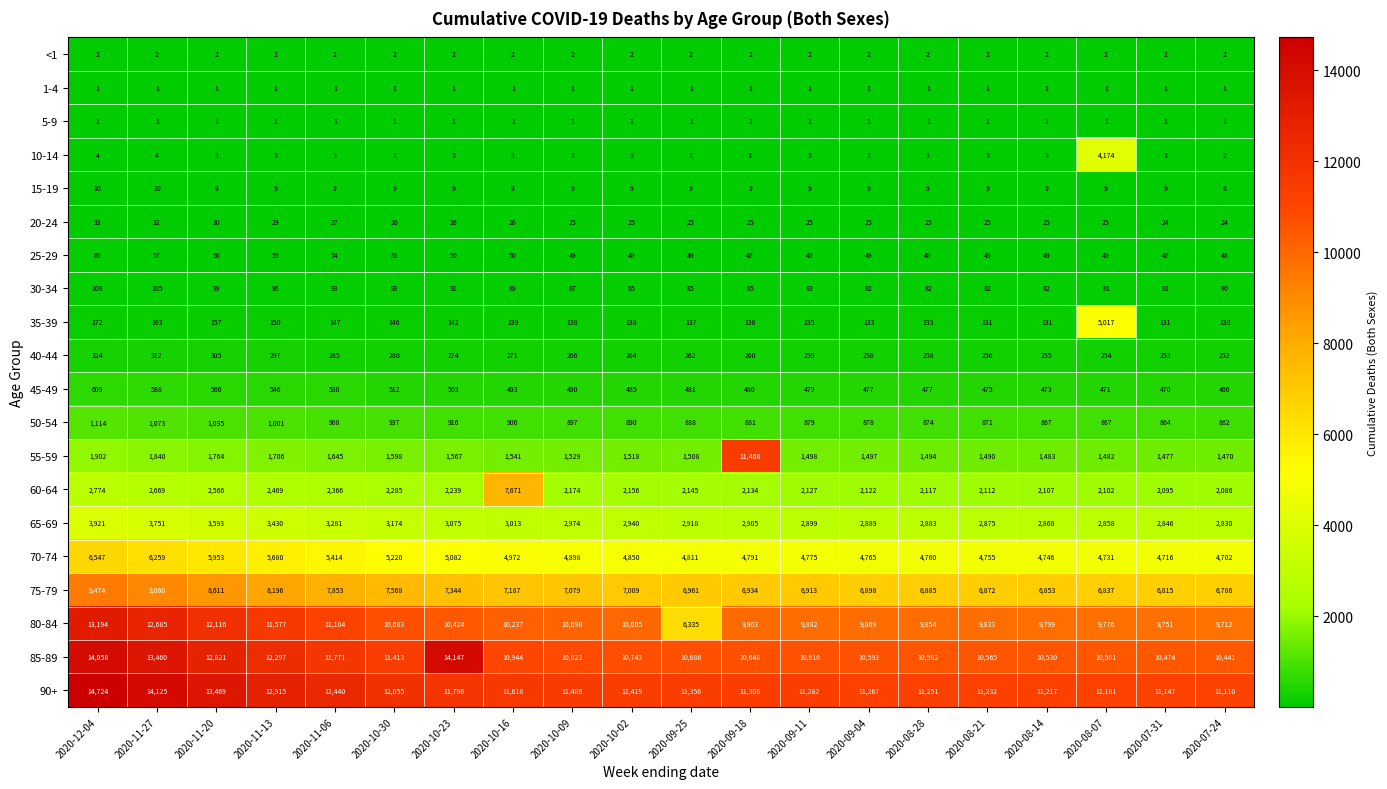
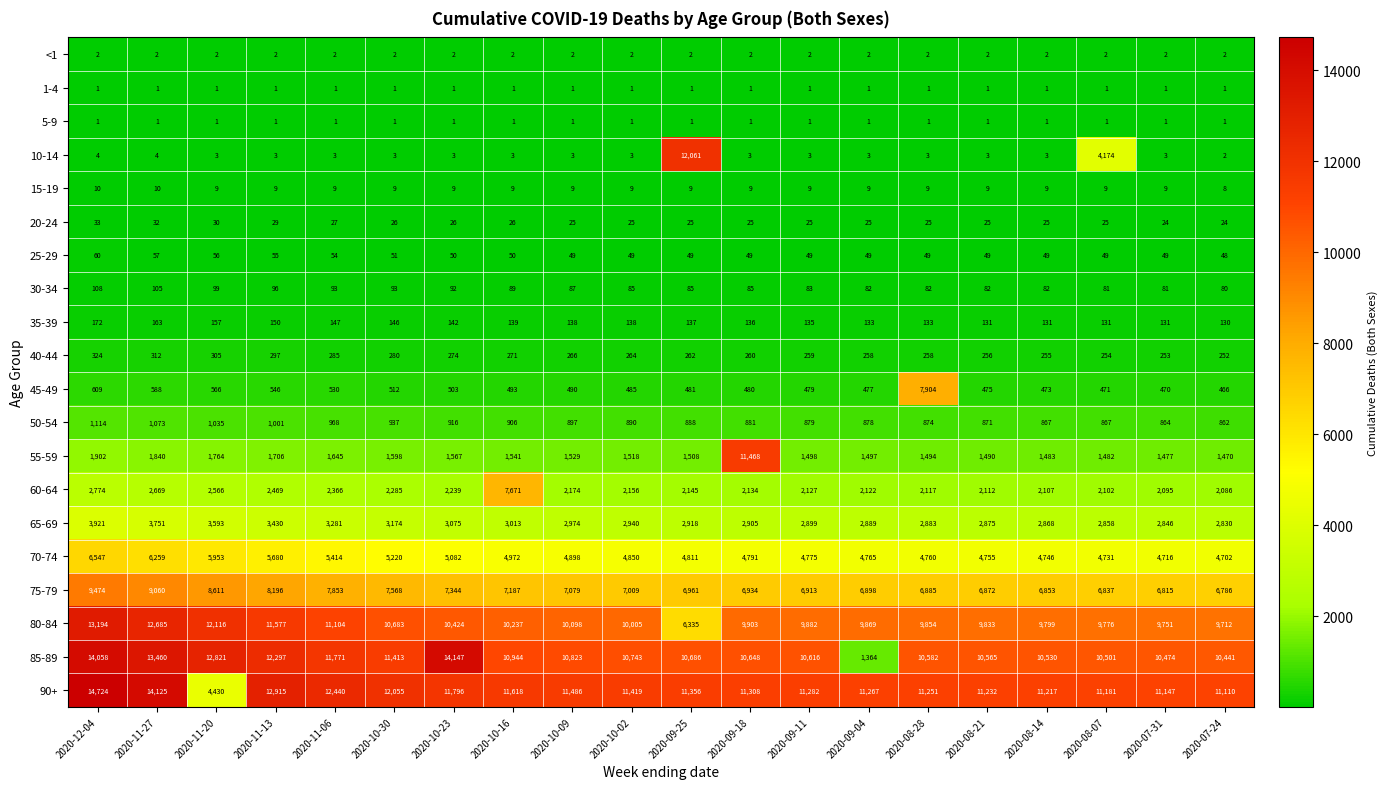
  {
    "10-14": {
      "2020-12-04": "4",
      "2020-11-27": "4",
      "2020-11-20": "3",
      "2020-11-13": "3",
      "2020-11-06": "3",
      "2020-10-30": "3",
      "2020-10-23": "3",
      "2020-10-16": "3",
      "2020-10-09": "3",
      "2020-10-02": "3",
-     "2020-09-25": "3",
+     "2020-09-25": "12,061",
      "2020-09-18": "3",
      "2020-09-11": "3",
      "2020-09-04": "3",
      "2020-08-28": "3",
      "2020-08-21": "3",
      "2020-08-14": "3",
      "2020-08-07": "4,174",
      "2020-07-31": "3",
      "2020-07-24": "2"
    },
    "35-39": {
      "2020-12-04": "172",
      "2020-11-27": "163",
      "2020-11-20": "157",
      "2020-11-13": "150",
      "2020-11-06": "147",
      "2020-10-30": "146",
      "2020-10-23": "142",
      "2020-10-16": "139",
      "2020-10-09": "138",
      "2020-10-02": "138",
      "2020-09-25": "137",
      "2020-09-18": "136",
      "2020-09-11": "135",
      "2020-09-04": "133",
      "2020-08-28": "133",
      "2020-08-21": "131",
      "2020-08-14": "131",
-     "2020-08-07": "5,017",
+     "2020-08-07": "131",
      "2020-07-31": "131",
      "2020-07-24": "130"
    },
    "45-49": {
      "2020-12-04": "609",
      "2020-11-27": "588",
      "2020-11-20": "566",
      "2020-11-13": "546",
      "2020-11-06": "530",
      "2020-10-30": "512",
      "2020-10-23": "503",
      "2020-10-16": "493",
      "2020-10-09": "490",
      "2020-10-02": "485",
      "2020-09-25": "481",
      "2020-09-18": "480",
      "2020-09-11": "479",
      "2020-09-04": "477",
-     "2020-08-28": "477",
+     "2020-08-28": "7,904",
      "2020-08-21": "475",
      "2020-08-14": "473",
      "2020-08-07": "471",
      "2020-07-31": "470",
      "2020-07-24": "466"
    },
    "85-89": {
      "2020-12-04": "14,058",
      "2020-11-27": "13,460",
      "2020-11-20": "12,821",
      "2020-11-13": "12,297",
      "2020-11-06": "11,771",
      "2020-10-30": "11,413",
      "2020-10-23": "14,147",
      "2020-10-16": "10,944",
      "2020-10-09": "10,823",
      "2020-10-02": "10,743",
      "2020-09-25": "10,686",
      "2020-09-18": "10,648",
      "2020-09-11": "10,616",
-     "2020-09-04": "10,593",
+     "2020-09-04": "1,364",
      "2020-08-28": "10,582",
      "2020-08-21": "10,565",
      "2020-08-14": "10,530",
      "2020-08-07": "10,501",
      "2020-07-31": "10,474",
      "2020-07-24": "10,441"
    },
    "90+": {
      "2020-12-04": "14,724",
      "2020-11-27": "14,125",
-     "2020-11-20": "13,469",
+     "2020-11-20": "4,430",
      "2020-11-13": "12,915",
      "2020-11-06": "12,440",
      "2020-10-30": "12,055",
      "2020-10-23": "11,796",
      "2020-10-16": "11,618",
      "2020-10-09": "11,486",
      "2020-10-02": "11,419",
      "2020-09-25": "11,356",
      "2020-09-18": "11,308",
      "2020-09-11": "11,282",
      "2020-09-04": "11,267",
      "2020-08-28": "11,251",
      "2020-08-21": "11,232",
      "2020-08-14": "11,217",
      "2020-08-07": "11,181",
      "2020-07-31": "11,147",
      "2020-07-24": "11,110"
    }
  }
